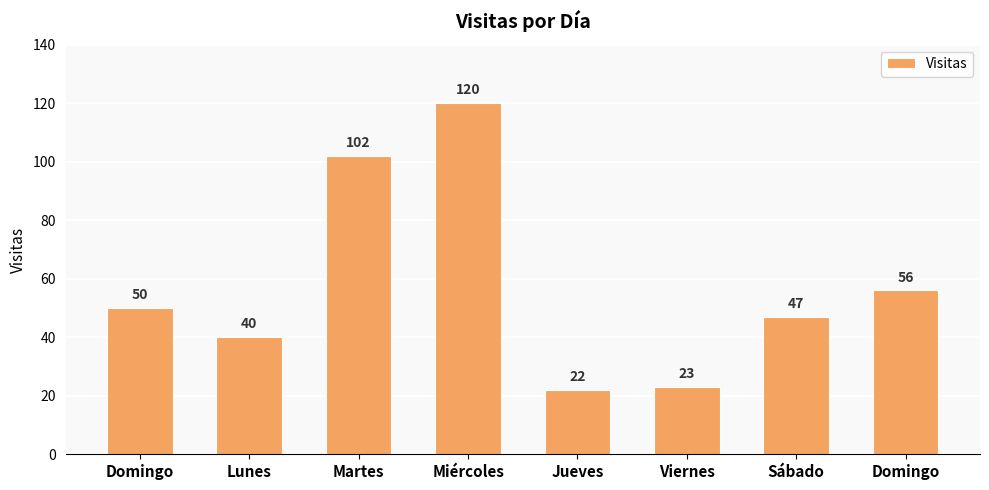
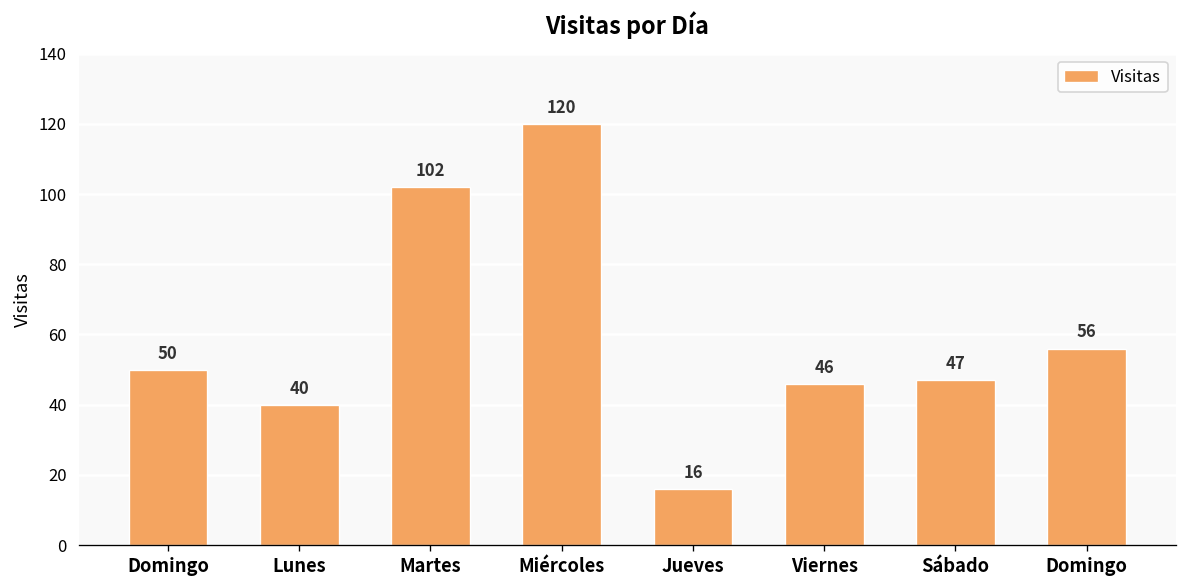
  {
    "Lunes": 40,
    "Martes": 102,
    "Miércoles": 120,
-   "Jueves": 22,
-   "Viernes": 23,
+   "Jueves": 16,
+   "Viernes": 46,
    "Sábado": 47
  }
